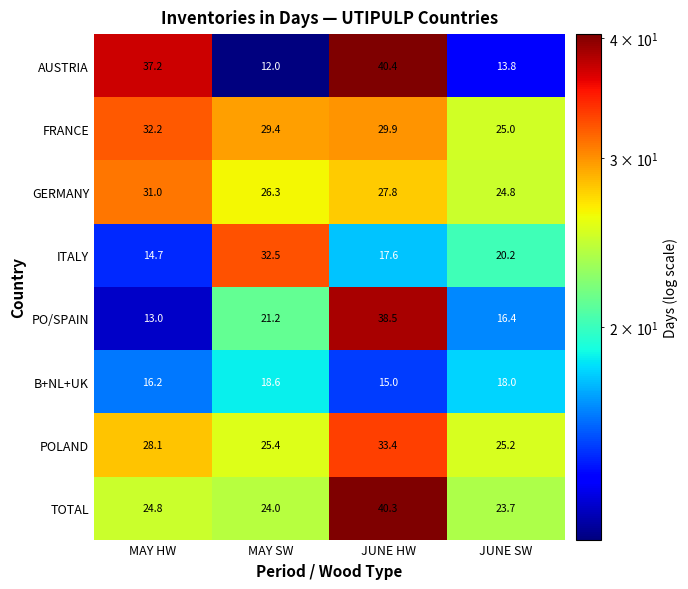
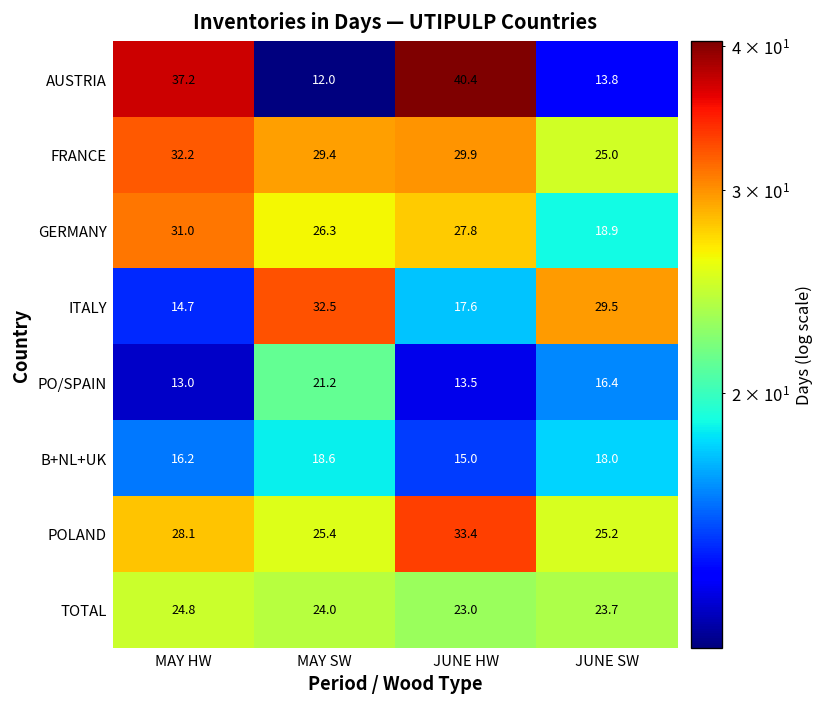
  {
    "AUSTRIA": {
      "MAY HW": 37.2,
      "MAY SW": 12.0,
      "JUNE HW": 40.4,
      "JUNE SW": 13.8
    },
    "FRANCE": {
      "MAY HW": 32.2,
      "MAY SW": 29.4,
      "JUNE HW": 29.9,
      "JUNE SW": 25.0
    },
    "GERMANY": {
      "MAY HW": 31.0,
      "MAY SW": 26.3,
      "JUNE HW": 27.8,
-     "JUNE SW": 24.8
+     "JUNE SW": 18.9
    },
    "ITALY": {
      "MAY HW": 14.7,
      "MAY SW": 32.5,
      "JUNE HW": 17.6,
-     "JUNE SW": 20.2
+     "JUNE SW": 29.5
    },
    "PO/SPAIN": {
      "MAY HW": 13.0,
      "MAY SW": 21.2,
-     "JUNE HW": 38.5,
+     "JUNE HW": 13.5,
      "JUNE SW": 16.4
    },
    "B+NL+UK": {
      "MAY HW": 16.2,
      "MAY SW": 18.6,
      "JUNE HW": 15.0,
      "JUNE SW": 18.0
    },
    "POLAND": {
      "MAY HW": 28.1,
      "MAY SW": 25.4,
      "JUNE HW": 33.4,
      "JUNE SW": 25.2
    },
    "TOTAL": {
      "MAY HW": 24.8,
      "MAY SW": 24.0,
-     "JUNE HW": 40.3,
+     "JUNE HW": 23.0,
      "JUNE SW": 23.7
    }
  }
